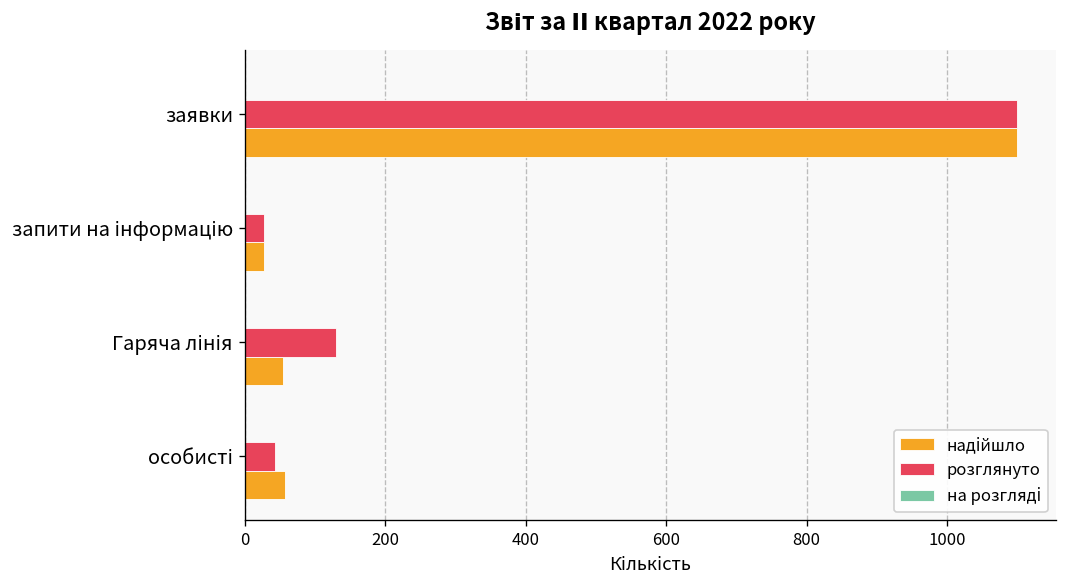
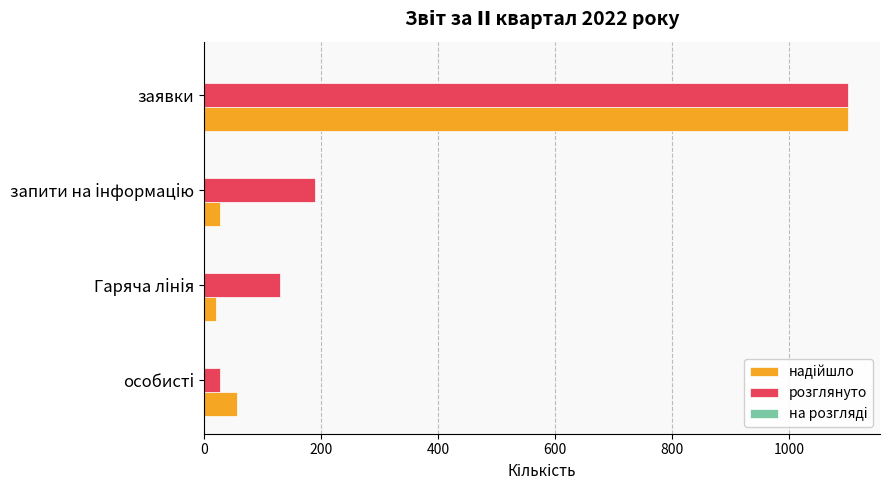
  {
    "надійшло": {
      "заявки": 1100,
      "запити на інформацію": 30,
-     "Гаряча лінія": 60,
+     "Гаряча лінія": 20,
      "особисті": 60
    },
    "розглянуто": {
      "заявки": 1100,
-     "запити на інформацію": 30,
+     "запити на інформацію": 190,
      "Гаряча лінія": 130,
-     "особисті": 40
+     "особисті": 30
    },
    "на розгляді": {
      "заявки": 0,
      "запити на інформацію": 0,
      "Гаряча лінія": 0,
      "особисті": 0
    }
  }
